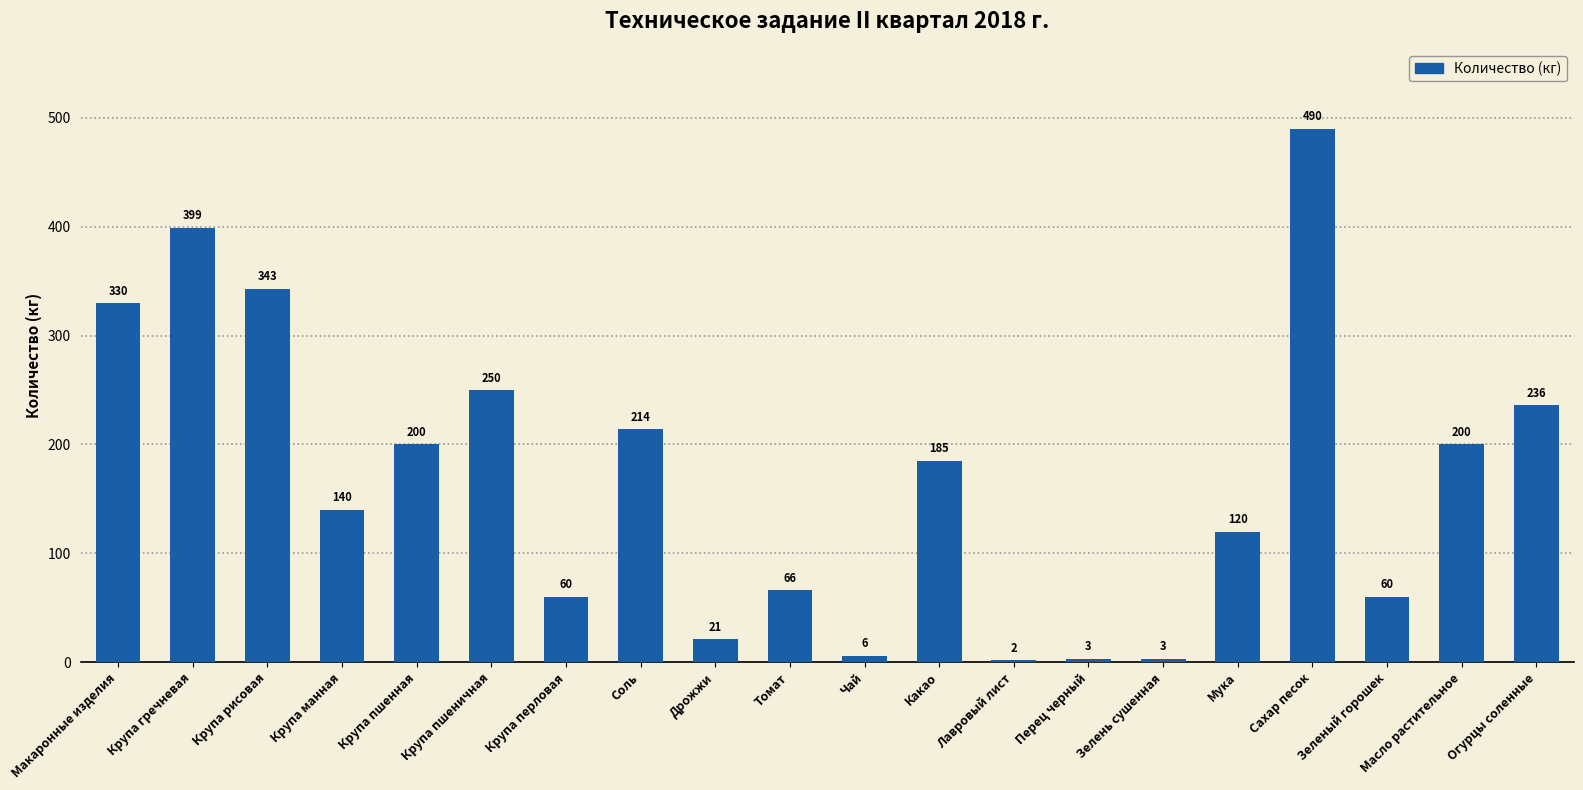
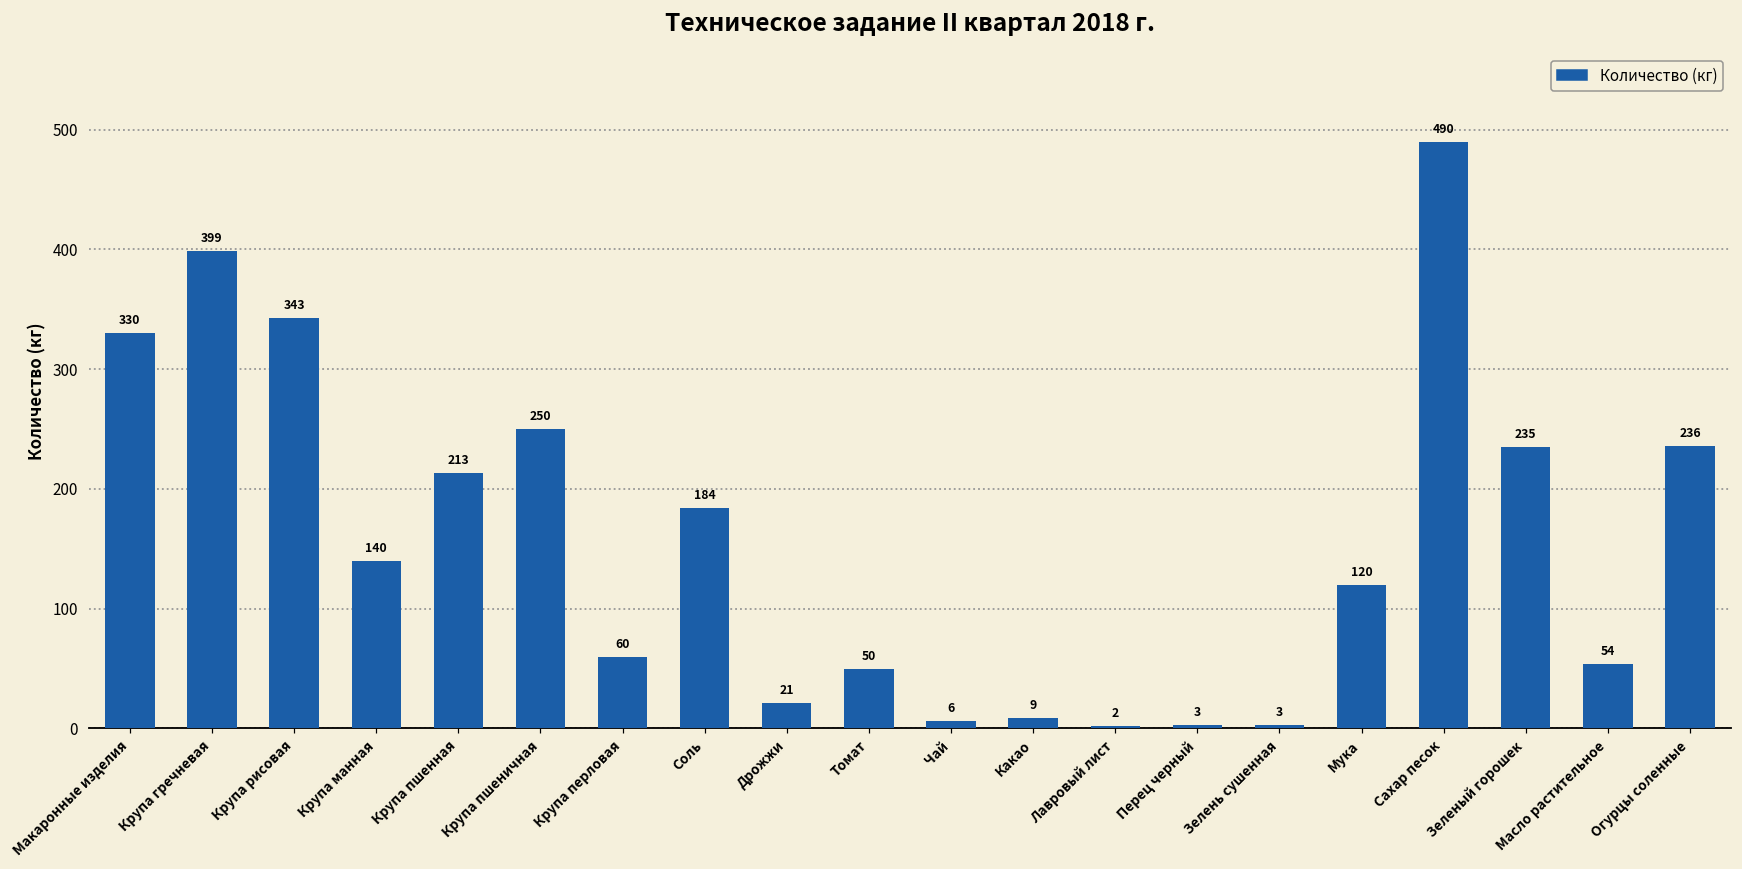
  {
    "Макаронные изделия": 330,
    "Крупа гречневая": 399,
    "Крупа рисовая": 343,
    "Крупа манная": 140,
-   "Крупа пшенная": 200,
+   "Крупа пшенная": 213,
    "Крупа пшеничная": 250,
    "Крупа перловая": 60,
-   "Соль": 214,
+   "Соль": 184,
    "Дрожжи": 21,
-   "Томат": 66,
+   "Томат": 50,
    "Чай": 6,
-   "Какао": 185,
+   "Какао": 9,
    "Лавровый лист": 2,
    "Перец черный": 3,
    "Зелень сушенная": 3,
    "Мука": 120,
    "Сахар песок": 490,
-   "Зеленый горошек": 60,
-   "Масло растительное": 200,
+   "Зеленый горошек": 235,
+   "Масло растительное": 54,
    "Огурцы соленные": 236
  }
